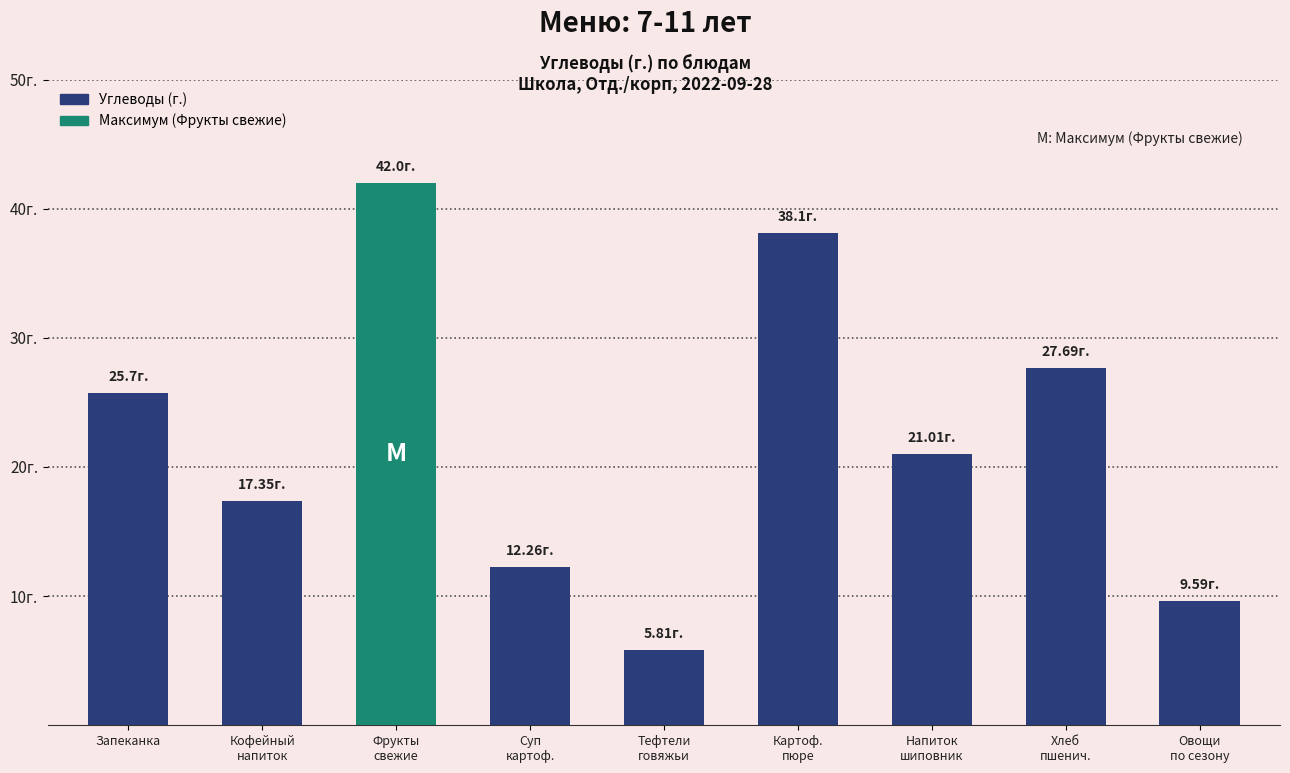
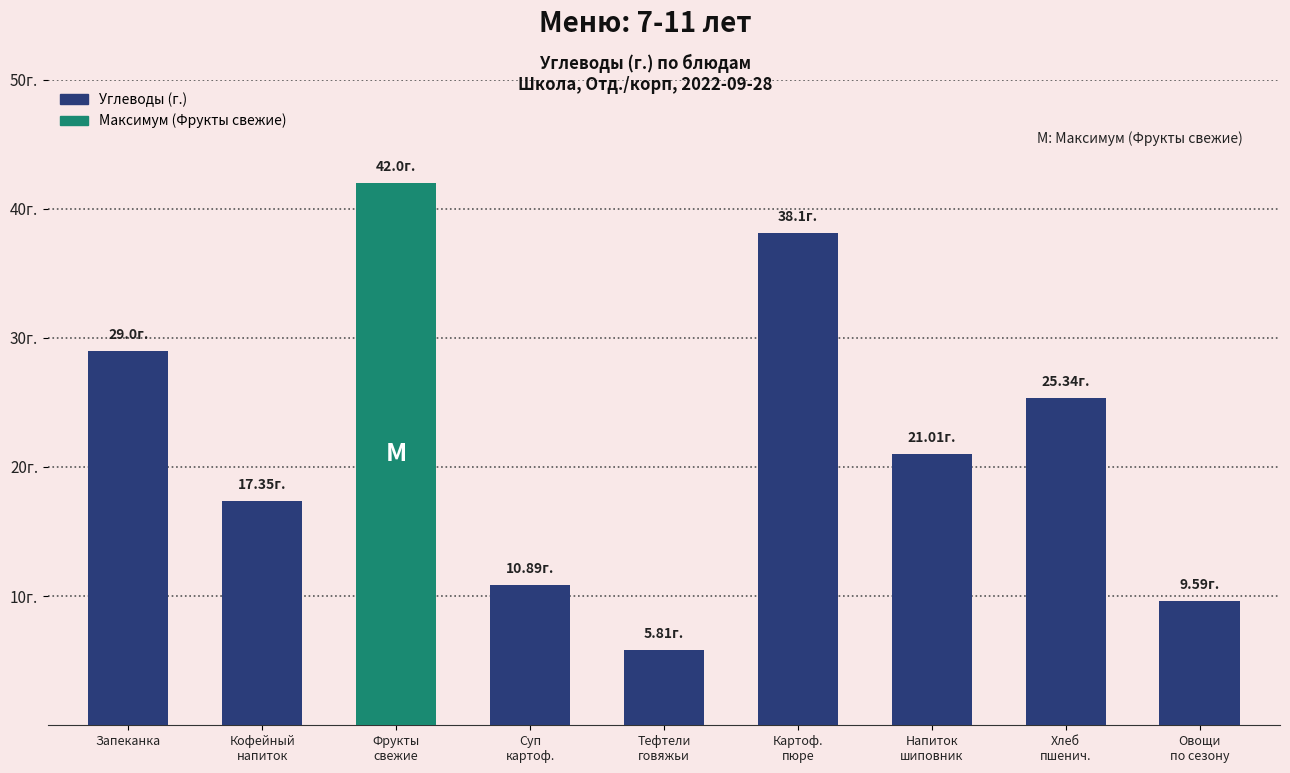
  {
-   "Запеканка": "25.7г.",
+   "Запеканка": "29.0г.",
    "Кофейный напиток": "17.35г.",
    "Фрукты свежие": "42.0г.",
-   "Суп картоф.": "12.26г.",
+   "Суп картоф.": "10.89г.",
    "Тефтели говяжьи": "5.81г.",
    "Картоф. пюре": "38.1г.",
    "Напиток шиповник": "21.01г.",
-   "Хлеб пшенич.": "27.69г.",
+   "Хлеб пшенич.": "25.34г.",
    "Овощи по сезону": "9.59г."
  }
